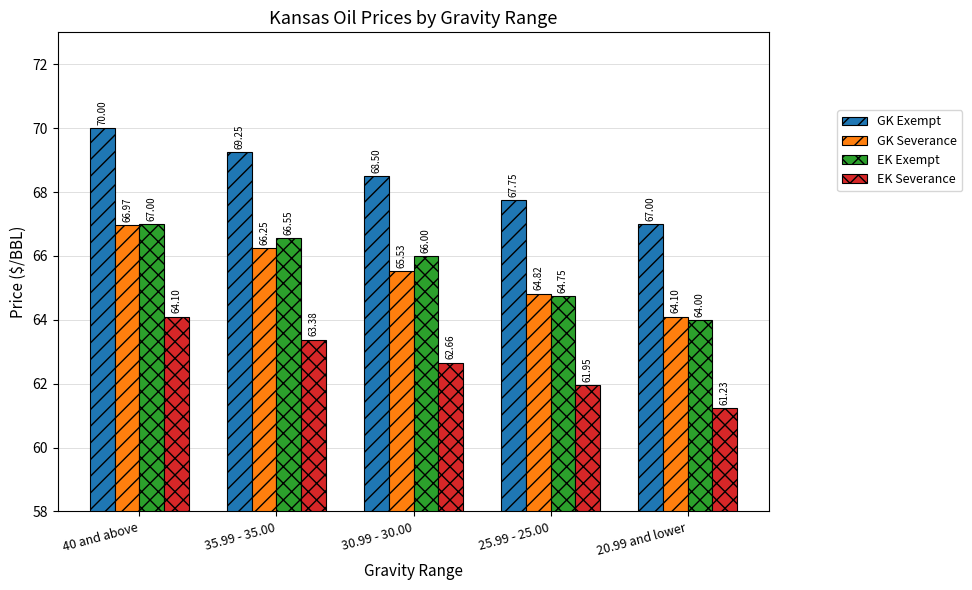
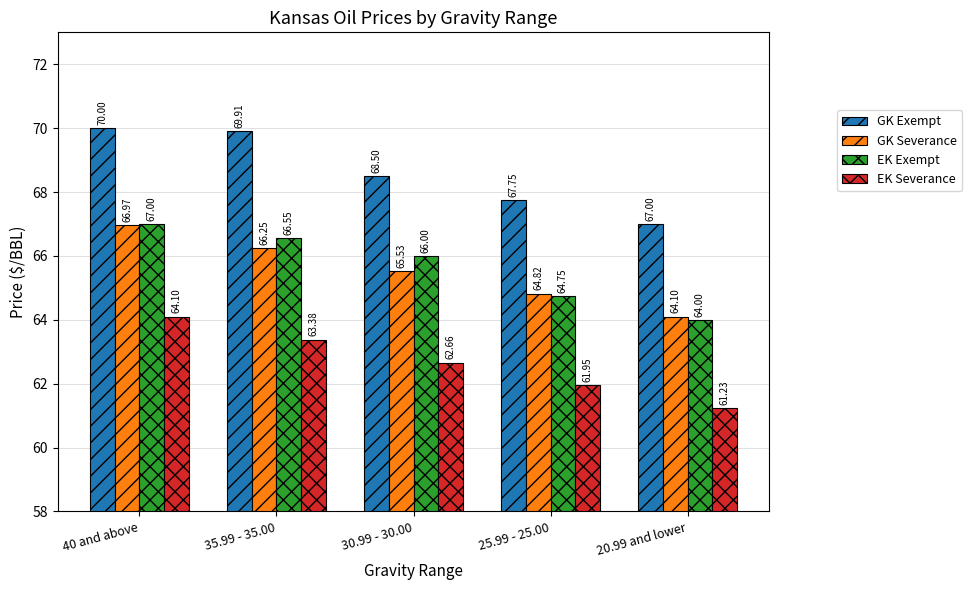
  {
    "GK Exempt": {
      "40 and above": 70.00,
-     "35.99 - 35.00": 69.25,
+     "35.99 - 35.00": 69.91,
      "30.99 - 30.00": 68.50,
      "25.99 - 25.00": 67.75,
      "20.99 and lower": 67.00
    },
    "GK Severance": {
      "40 and above": 66.97,
      "35.99 - 35.00": 66.25,
      "30.99 - 30.00": 65.53,
      "25.99 - 25.00": 64.82,
      "20.99 and lower": 64.10
    },
    "EK Exempt": {
      "40 and above": 67.00,
      "35.99 - 35.00": 66.55,
      "30.99 - 30.00": 66.00,
      "25.99 - 25.00": 64.75,
      "20.99 and lower": 64.00
    },
    "EK Severance": {
      "40 and above": 64.10,
      "35.99 - 35.00": 63.38,
      "30.99 - 30.00": 62.66,
      "25.99 - 25.00": 61.95,
      "20.99 and lower": 61.23
    }
  }
